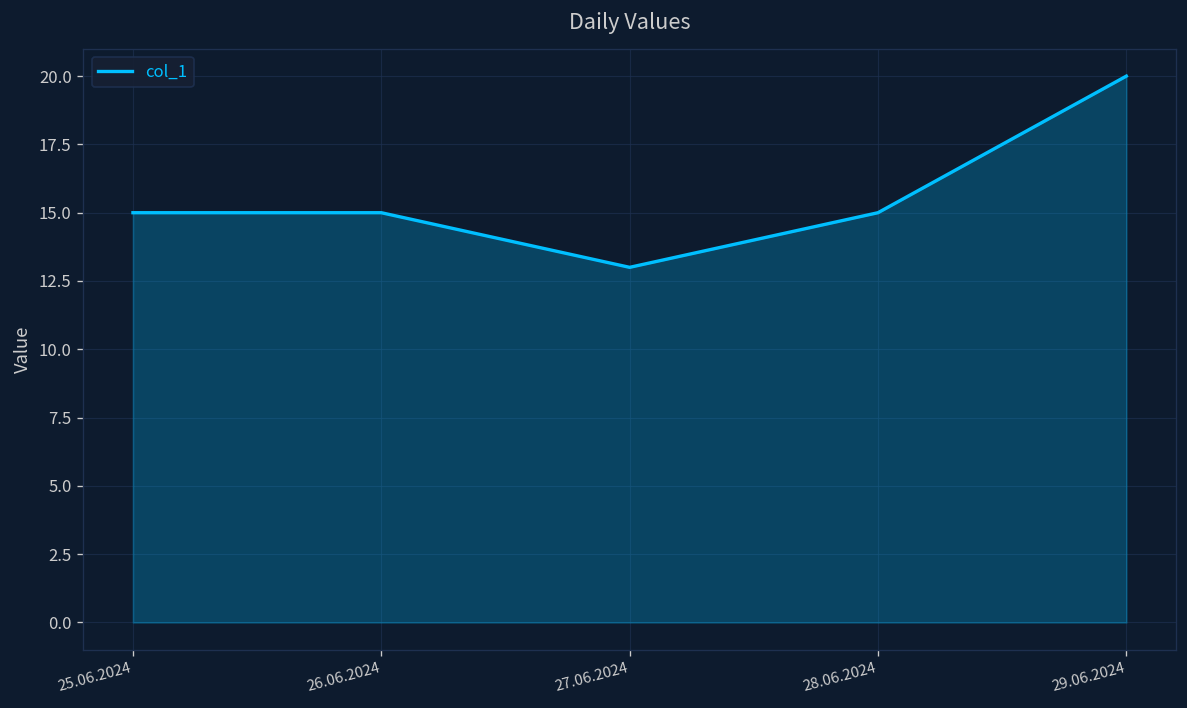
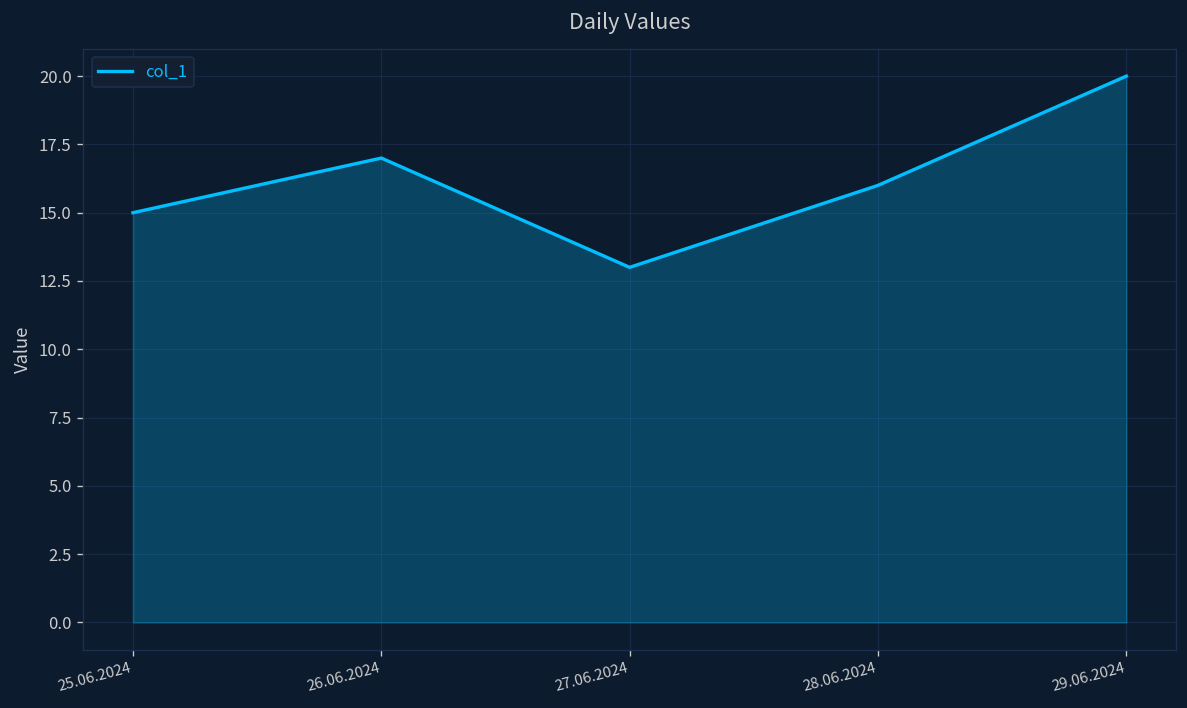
  {
    "25.06.2024": 15,
-   "26.06.2024": 15,
+   "26.06.2024": 17,
    "27.06.2024": 13,
-   "28.06.2024": 15,
+   "28.06.2024": 16,
    "29.06.2024": 20
  }
